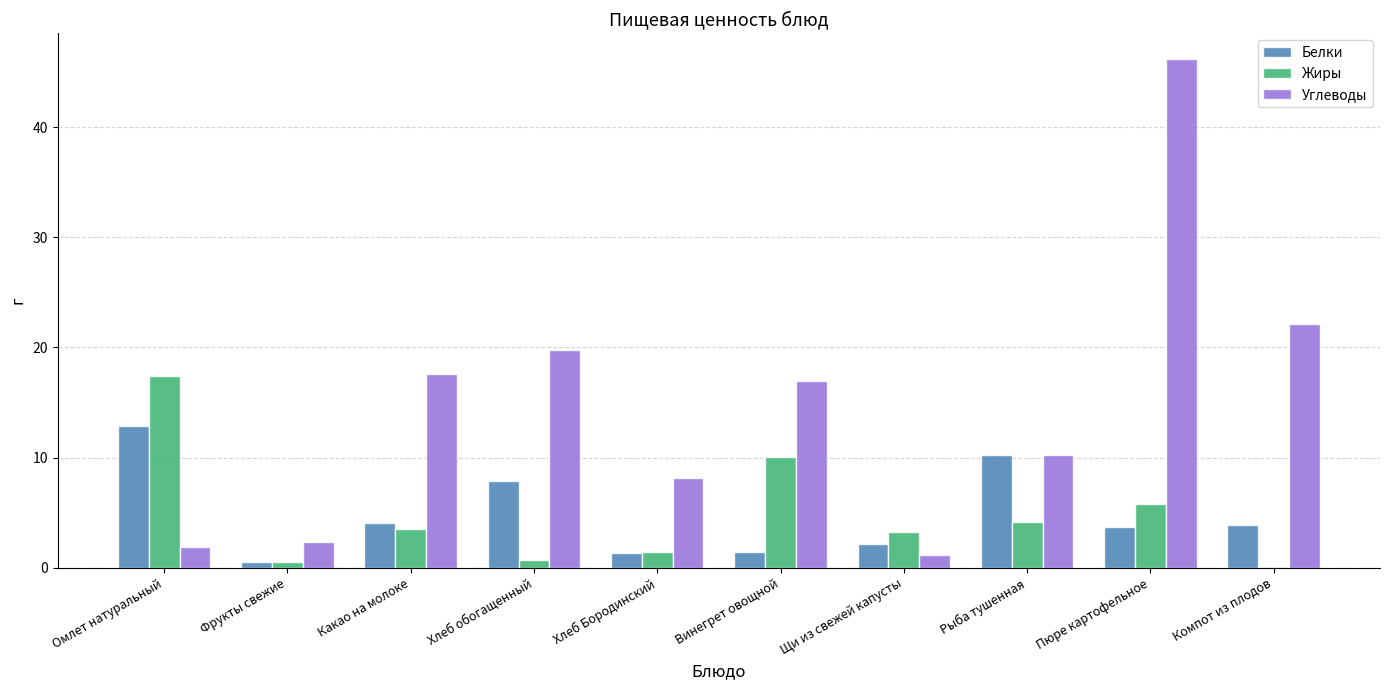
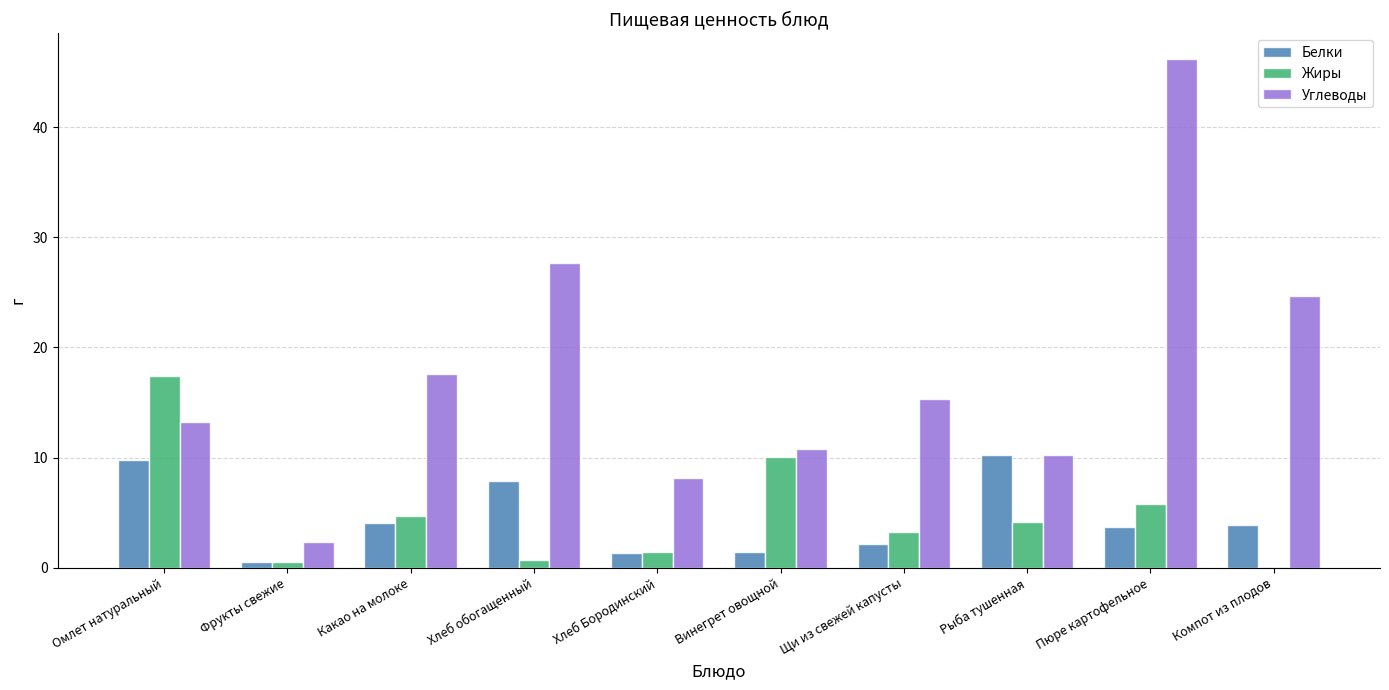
  {
    "Белки": {
-     "Омлет натуральный": 12.9,
+     "Омлет натуральный": 9.8,
      "Фрукты свежие": 0.5,
      "Какао на молоке": 4.1,
      "Хлеб обогащенный": 7.8,
      "Хлеб Бородинский": 1.4,
      "Винегрет овощной": 1.4,
      "Щи из свежей капусты": 2.2,
      "Рыба тушенная": 10.2,
      "Пюре картофельное": 3.7,
      "Компот из плодов": 3.9
    },
    "Жиры": {
      "Омлет натуральный": 17.4,
      "Фрукты свежие": 0.5,
-     "Какао на молоке": 3.5,
+     "Какао на молоке": 4.7,
      "Хлеб обогащенный": 0.7,
      "Хлеб Бородинский": 1.4,
      "Винегрет овощной": 10.0,
      "Щи из свежей капусты": 3.2,
      "Рыба тушенная": 4.1,
      "Пюре картофельное": 5.8
    },
    "Углеводы": {
-     "Омлет натуральный": 1.9,
+     "Омлет натуральный": 13.3,
      "Фрукты свежие": 2.3,
      "Какао на молоке": 17.6,
-     "Хлеб обогащенный": 19.8,
+     "Хлеб обогащенный": 27.7,
      "Хлеб Бородинский": 8.2,
-     "Винегрет овощной": 16.9,
-     "Щи из свежей капусты": 1.1,
+     "Винегрет овощной": 10.8,
+     "Щи из свежей капусты": 15.3,
      "Рыба тушенная": 10.2,
      "Пюре картофельное": 46.2,
-     "Компот из плодов": 22.1
+     "Компот из плодов": 24.7
    }
  }
